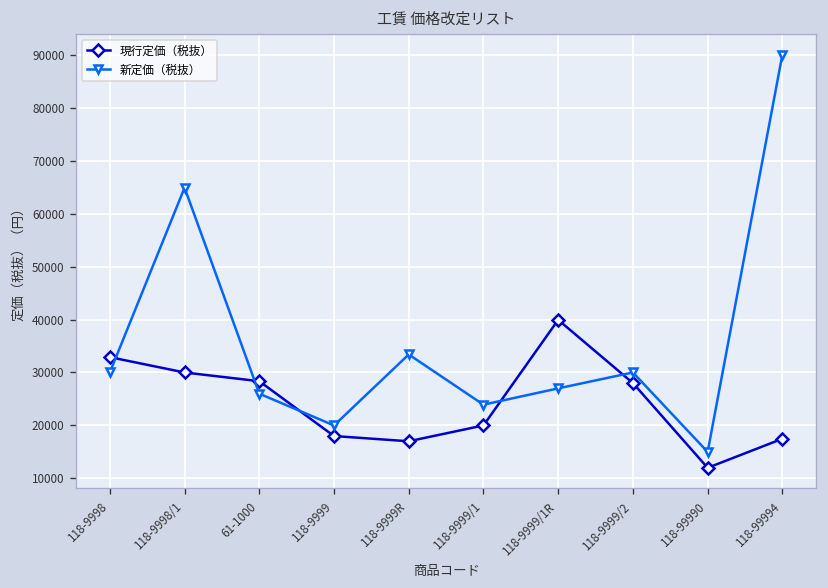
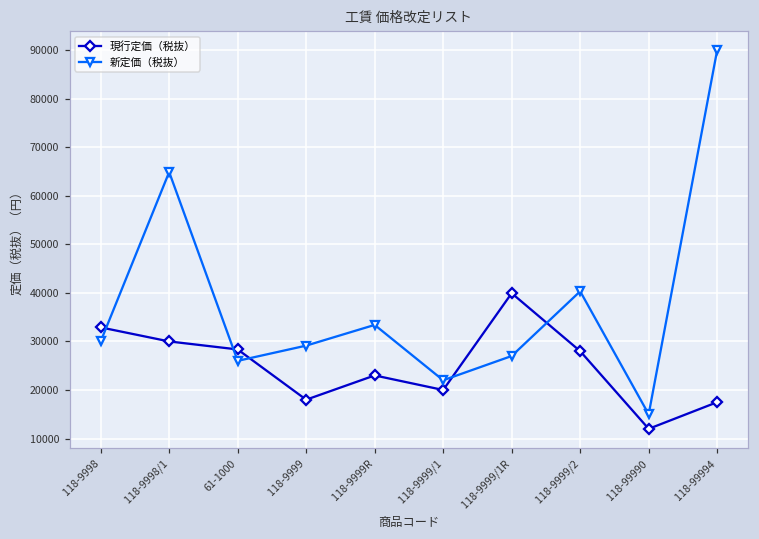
  {
    "現行定価（税抜）": {
      "118-9998": 33000,
      "118-9998/1": 30000,
      "61-1000": 28000,
      "118-9999": 18000,
-     "118-9999R": 17000,
+     "118-9999R": 23000,
      "118-9999/1": 20000,
      "118-9999/1R": 40000,
      "118-9999/2": 28000,
      "118-99990": 12000,
      "118-99994": 17000
    },
    "新定価（税抜）": {
      "118-9998": 30000,
      "118-9998/1": 65000,
      "61-1000": 26000,
-     "118-9999": 20000,
+     "118-9999": 29000,
      "118-9999R": 33000,
-     "118-9999/1": 24000,
+     "118-9999/1": 22000,
      "118-9999/1R": 27000,
-     "118-9999/2": 30000,
+     "118-9999/2": 40000,
      "118-99990": 15000,
      "118-99994": 90000
    }
  }
